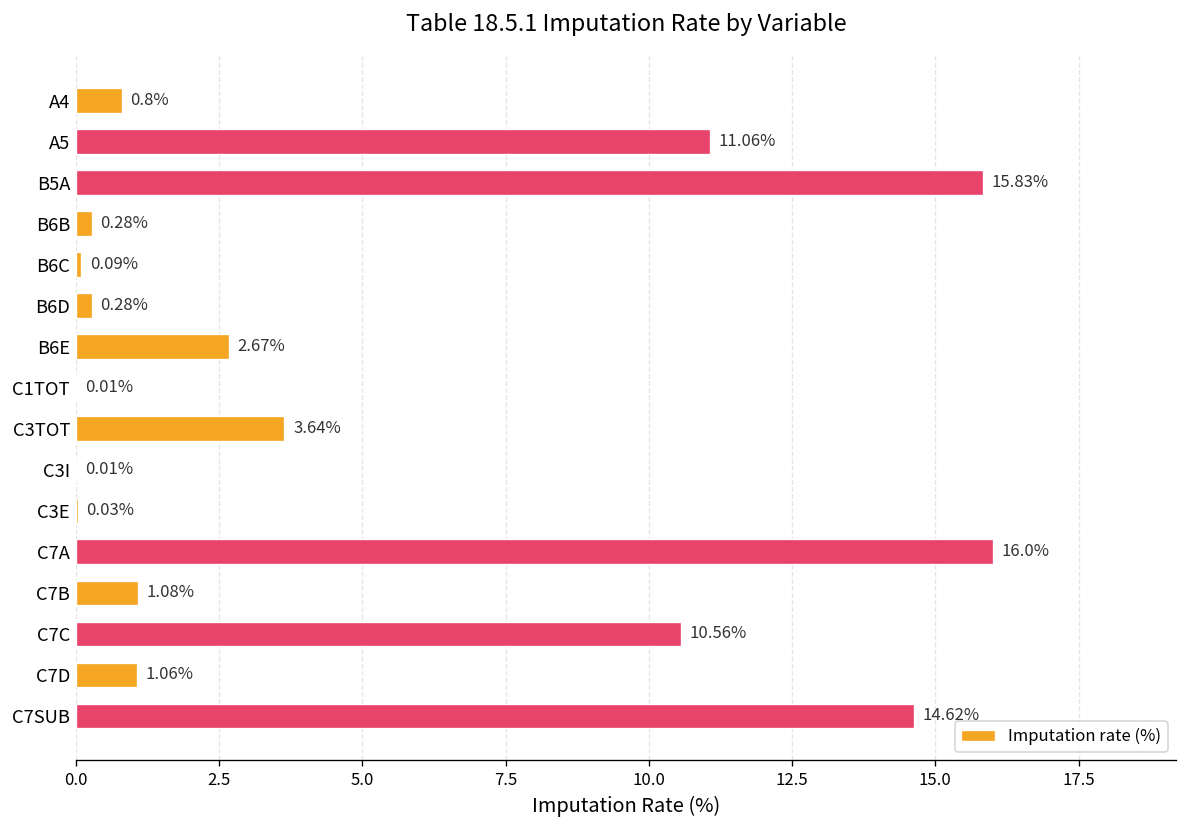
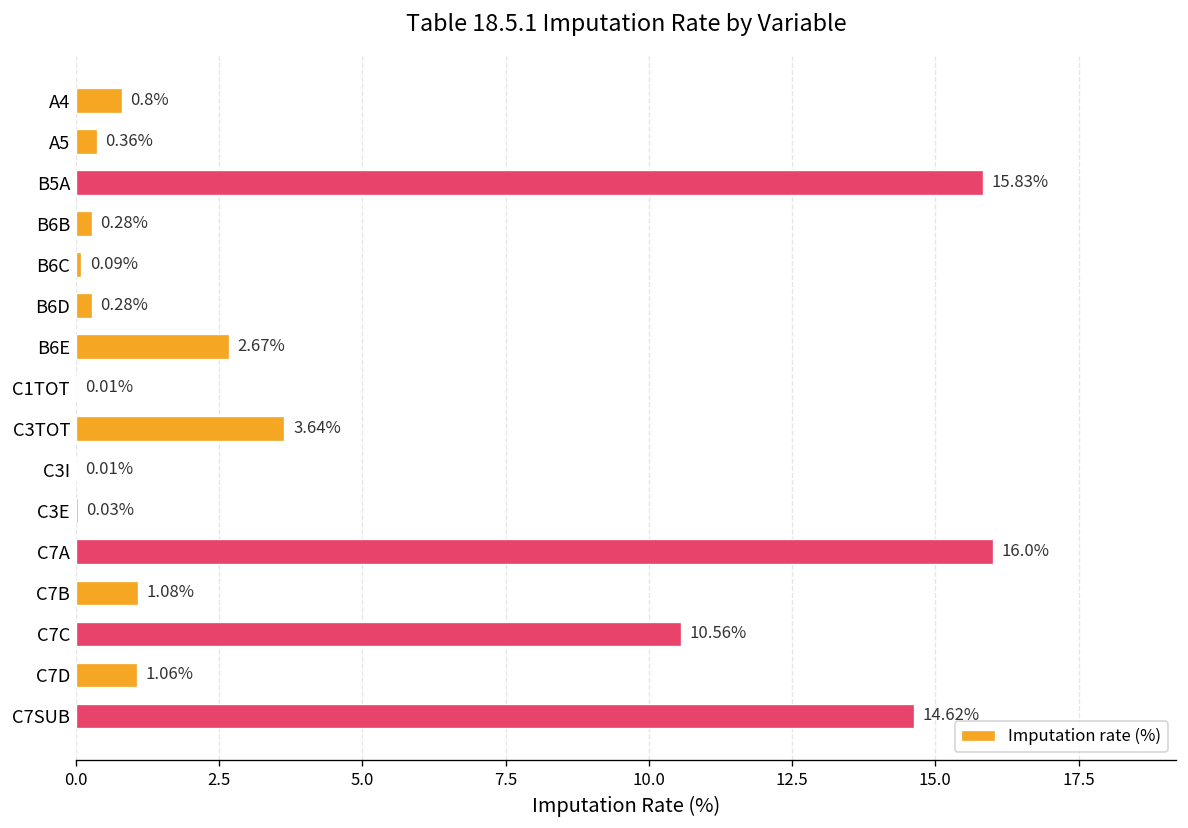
  {
    "A4": "0.8%",
-   "A5": "11.06%",
+   "A5": "0.36%",
    "B5A": "15.83%",
    "B6B": "0.28%",
    "B6C": "0.09%",
    "B6D": "0.28%",
    "B6E": "2.67%",
    "C1TOT": "0.01%",
    "C3TOT": "3.64%",
    "C3I": "0.01%",
    "C3E": "0.03%",
    "C7A": "16.0%",
    "C7B": "1.08%",
    "C7C": "10.56%",
    "C7D": "1.06%"
  }
